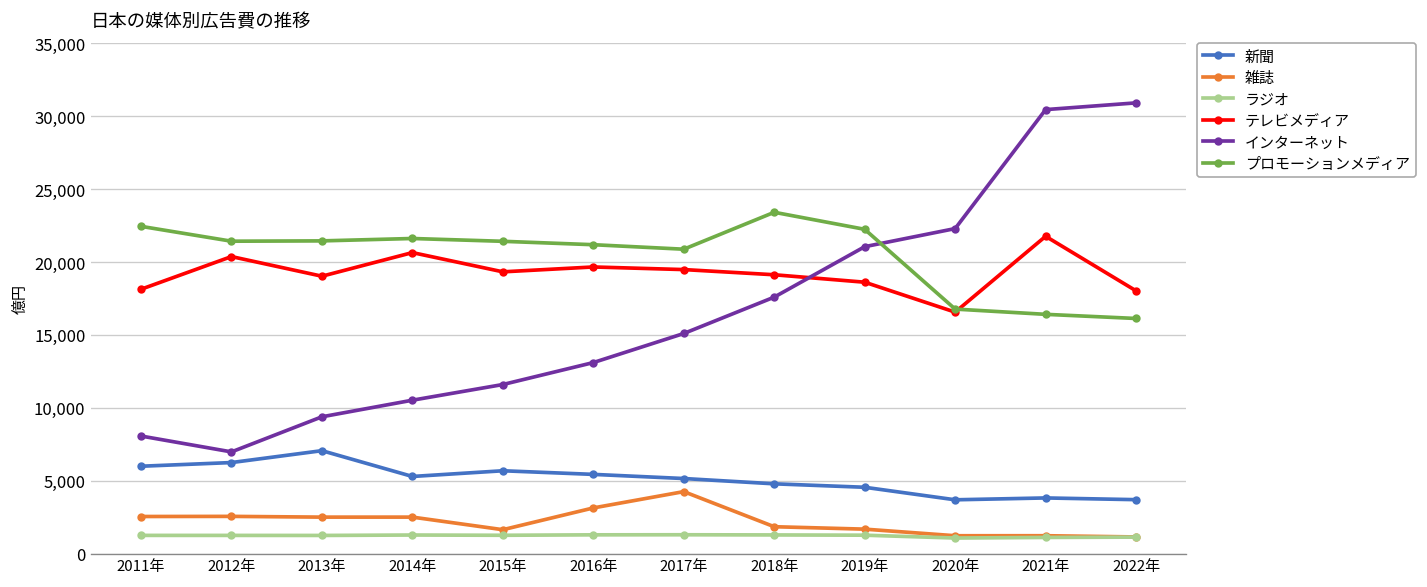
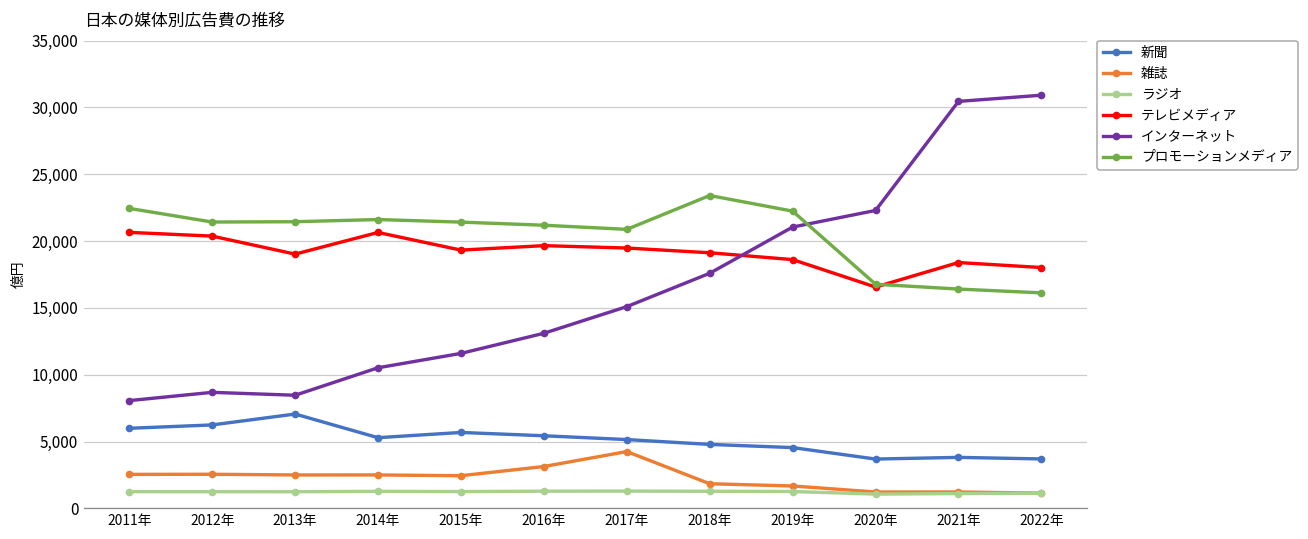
  {
    "新聞": {
      "2011年": "6,000",
      "2012年": "6,200",
      "2013年": "7,100",
      "2014年": "5,300",
      "2015年": "5,700",
      "2016年": "5,400",
      "2017年": "5,100",
      "2018年": "4,800",
      "2019年": "4,500",
      "2020年": "3,700",
      "2021年": "3,800",
      "2022年": "3,700"
    },
    "雑誌": {
      "2011年": "2,500",
      "2012年": "2,600",
      "2013年": "2,500",
      "2014年": "2,500",
-     "2015年": "1,600",
+     "2015年": "2,400",
      "2016年": "3,100",
      "2017年": "4,200",
      "2018年": "1,800",
      "2019年": "1,700"
    },
    "ラジオ": {
      "2011年": "1,200",
      "2012年": "1,200",
      "2013年": "1,200",
      "2014年": "1,300",
      "2015年": "1,300",
      "2016年": "1,300",
      "2017年": "1,300",
      "2018年": "1,300",
      "2019年": "1,300"
    },
    "テレビメディア": {
-     "2011年": "18,100",
+     "2011年": "20,600",
      "2012年": "20,400",
      "2013年": "19,000",
      "2014年": "20,600",
      "2015年": "19,300",
      "2016年": "19,700",
      "2017年": "19,500",
      "2018年": "19,100",
      "2019年": "18,600",
-     "2021年": "21,800",
+     "2021年": "18,400",
      "2022年": "18,000"
    },
    "インターネット": {
      "2011年": "8,100",
-     "2012年": "7,000",
-     "2013年": "9,400",
+     "2012年": "8,700",
+     "2013年": "8,500",
      "2014年": "10,500",
      "2015年": "11,600",
      "2016年": "13,100",
      "2017年": "15,100",
      "2018年": "17,600",
      "2019年": "21,000",
      "2020年": "22,300",
      "2021年": "30,500",
      "2022年": "30,900"
    },
    "プロモーションメディア": {
      "2011年": "22,400",
      "2012年": "21,400",
      "2013年": "21,400",
      "2014年": "21,600",
      "2015年": "21,400",
      "2016年": "21,200",
      "2017年": "20,900",
      "2018年": "23,400",
      "2019年": "22,200",
      "2021年": "16,400",
      "2022年": "16,100"
    }
  }
